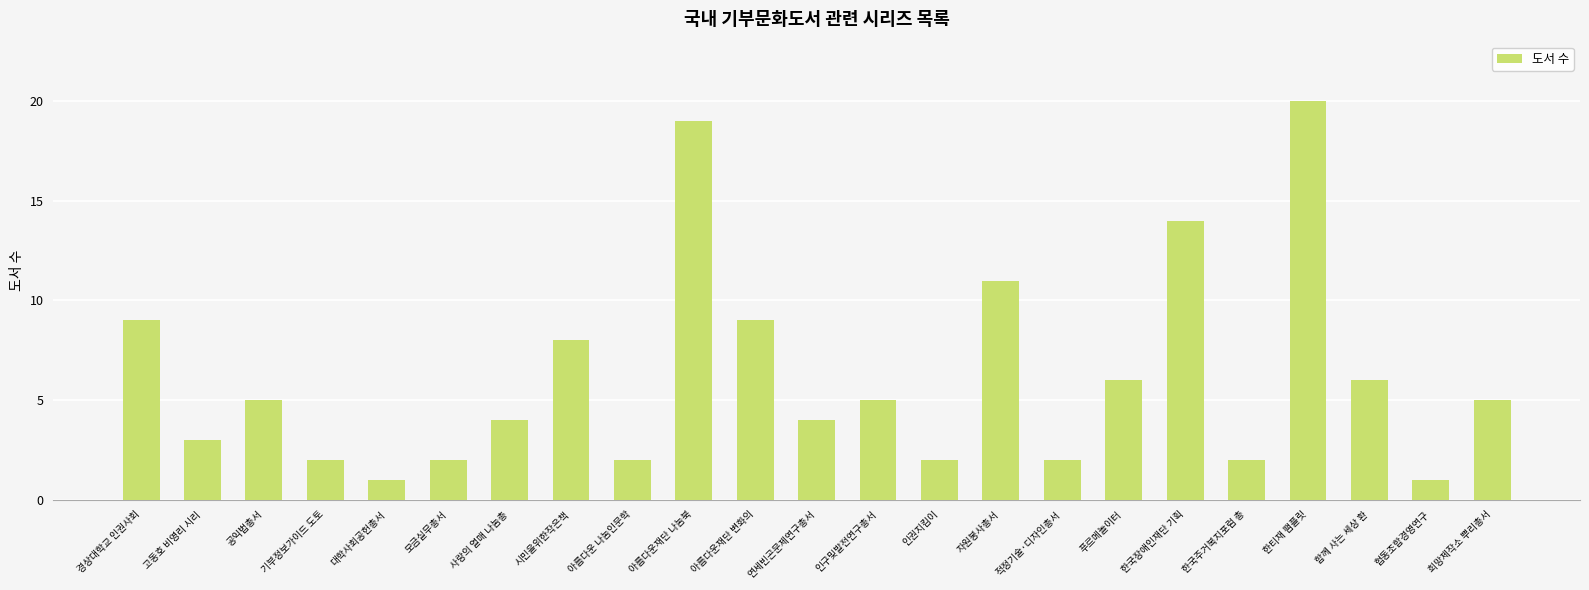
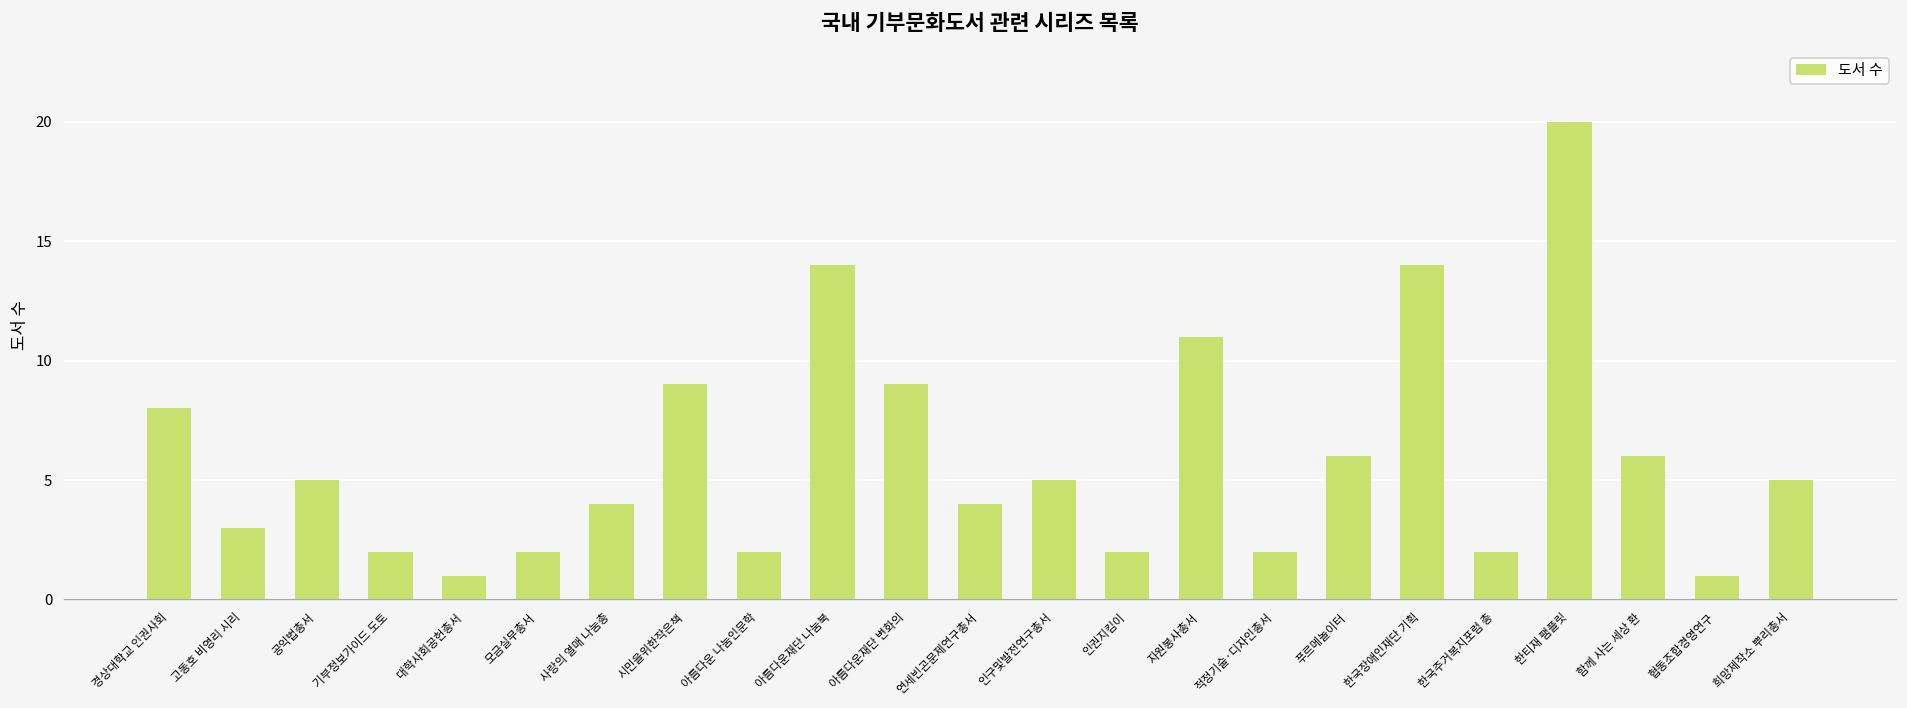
  {
-   "경상대학교 인권사회": 9,
+   "경상대학교 인권사회": 8,
    "고동호 비영리 시리": 3,
    "공익법총서": 5,
    "기부정보가이드 도토": 2,
    "대학사회공헌총서": 1,
    "모금실무총서": 2,
    "사랑의 열매 나눔총": 4,
-   "시민을위한작은책": 8,
+   "시민을위한작은책": 9,
    "아름다운 나눔인문학": 2,
-   "아름다운재단 나눔북": 19,
+   "아름다운재단 나눔북": 14,
    "아름다운재단 변화의": 9,
    "연세빈곤문제연구총서": 4,
    "인구및발전연구총서": 5,
    "인권지킴이": 2,
    "자원봉사총서": 11,
    "적정기술·디자인총서": 2,
    "푸르메놀이터": 6,
    "한국장애인재단 기획": 14,
    "한국주거복지포럼 총": 2,
    "한티재 팸플릿": 20,
    "함께 사는 세상 환": 6,
    "협동조합경영연구": 1,
    "희망제작소 뿌리총서": 5
  }
